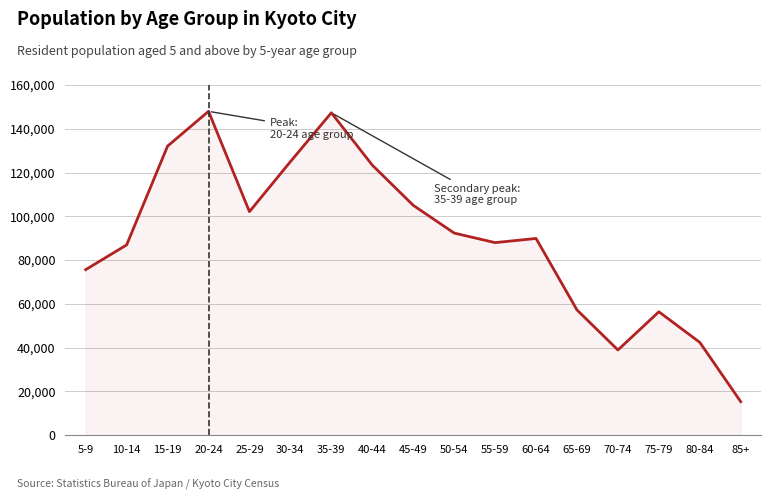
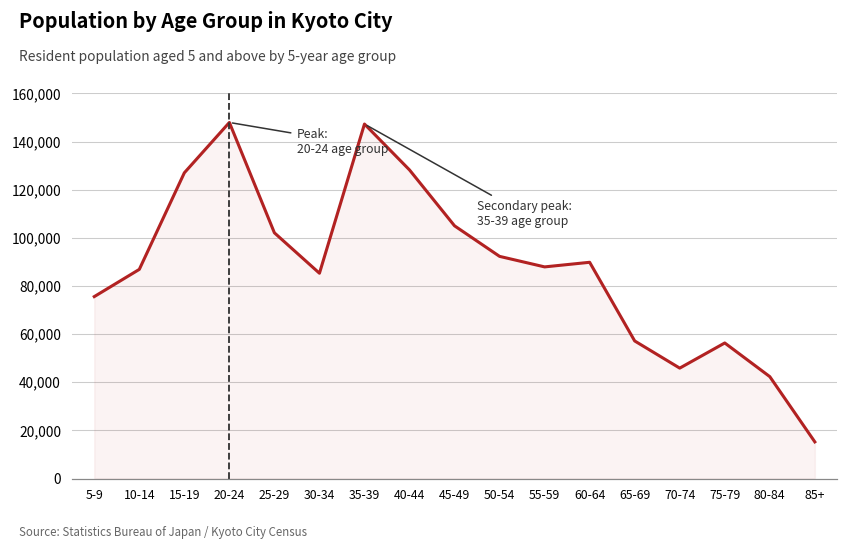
  {
    "5-9": "76,000",
    "10-14": "87,000",
-   "15-19": "132,000",
+   "15-19": "127,000",
    "20-24": "148,000",
    "25-29": "102,000",
-   "30-34": "125,000",
-   "40-44": "123,000",
+   "30-34": "85,000",
+   "40-44": "128,000",
    "50-54": "92,000",
    "55-59": "88,000",
    "60-64": "90,000",
    "65-69": "57,000",
-   "70-74": "39,000",
+   "70-74": "46,000",
    "75-79": "56,000",
    "80-84": "42,000",
    "85+": "15,000"
  }
